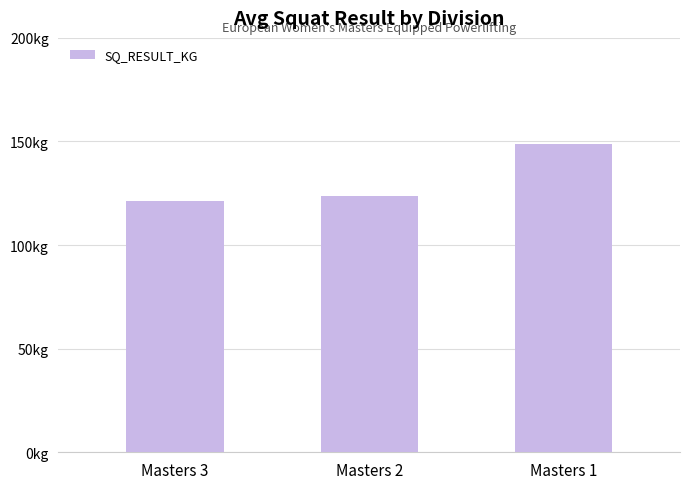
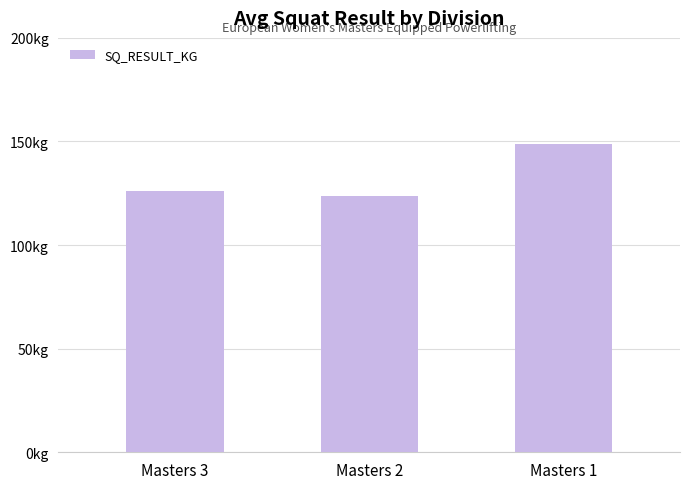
  {
-   "Masters 3": "121kg",
+   "Masters 3": "126kg",
    "Masters 2": "124kg",
    "Masters 1": "149kg"
  }
